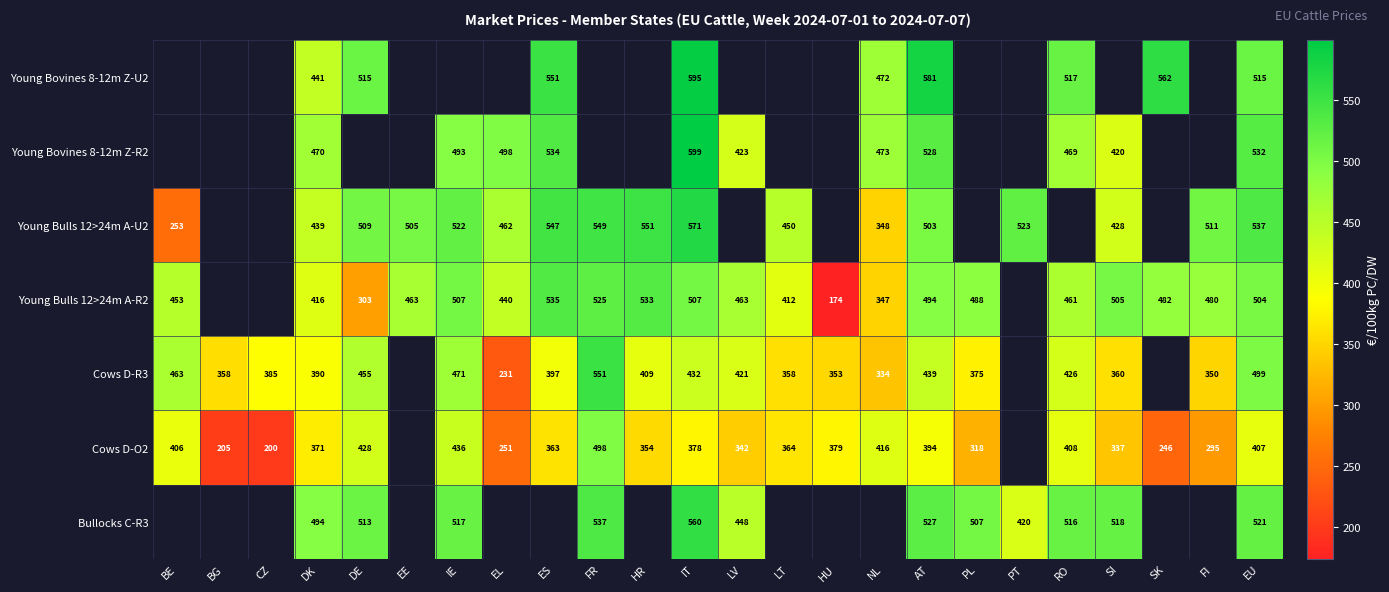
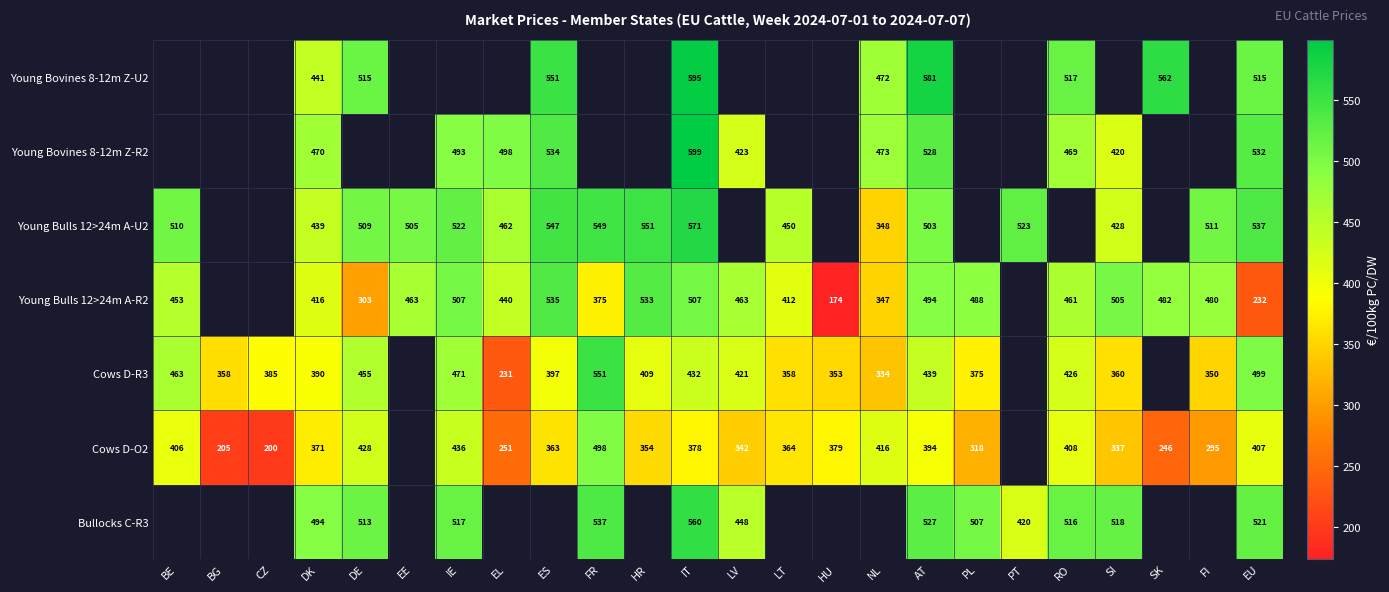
  {
    "Young Bovines 8-12m Z-U2": {
      "DK": 441,
      "DE": 515,
      "ES": 551,
      "IT": 595,
      "NL": 472,
      "AT": 581,
      "RO": 517,
      "SK": 562,
      "EU": 515
    },
    "Young Bovines 8-12m Z-R2": {
      "DK": 470,
      "IE": 493,
      "EL": 498,
      "ES": 534,
      "IT": 599,
      "LV": 423,
      "NL": 473,
      "AT": 528,
      "RO": 469,
      "SI": 420,
      "EU": 532
    },
    "Young Bulls 12>24m A-U2": {
-     "BE": 253,
+     "BE": 510,
      "DK": 439,
      "DE": 509,
      "EE": 505,
      "IE": 522,
      "EL": 462,
      "ES": 547,
      "FR": 549,
      "HR": 551,
      "IT": 571,
      "LT": 450,
      "NL": 348,
      "AT": 503,
      "PT": 523,
      "SI": 428,
      "FI": 511,
      "EU": 537
    },
    "Young Bulls 12>24m A-R2": {
      "BE": 453,
      "DK": 416,
      "DE": 303,
      "EE": 463,
      "IE": 507,
      "EL": 440,
      "ES": 535,
-     "FR": 525,
+     "FR": 375,
      "HR": 533,
      "IT": 507,
      "LV": 463,
      "LT": 412,
      "HU": 174,
      "NL": 347,
      "AT": 494,
      "PL": 488,
      "RO": 461,
      "SI": 505,
      "SK": 482,
      "FI": 480,
-     "EU": 504
+     "EU": 232
    },
    "Cows D-R3": {
      "BE": 463,
      "BG": 358,
      "CZ": 385,
      "DK": 390,
      "DE": 455,
      "IE": 471,
      "EL": 231,
      "ES": 397,
      "FR": 551,
      "HR": 409,
      "IT": 432,
      "LV": 421,
      "LT": 358,
      "HU": 353,
      "NL": 334,
      "AT": 439,
      "PL": 375,
      "RO": 426,
      "SI": 360,
      "FI": 350,
      "EU": 499
    },
    "Cows D-O2": {
      "BE": 406,
      "BG": 205,
      "CZ": 200,
      "DK": 371,
      "DE": 428,
      "IE": 436,
      "EL": 251,
      "ES": 363,
      "FR": 498,
      "HR": 354,
      "IT": 378,
      "LV": 342,
      "LT": 364,
      "HU": 379,
      "NL": 416,
      "AT": 394,
      "PL": 318,
      "RO": 408,
      "SI": 337,
      "SK": 246,
      "FI": 295,
      "EU": 407
    },
    "Bullocks C-R3": {
      "DK": 494,
      "DE": 513,
      "IE": 517,
      "FR": 537,
      "IT": 560,
      "LV": 448,
      "AT": 527,
      "PL": 507,
      "PT": 420,
      "RO": 516,
      "SI": 518,
      "EU": 521
    }
  }
